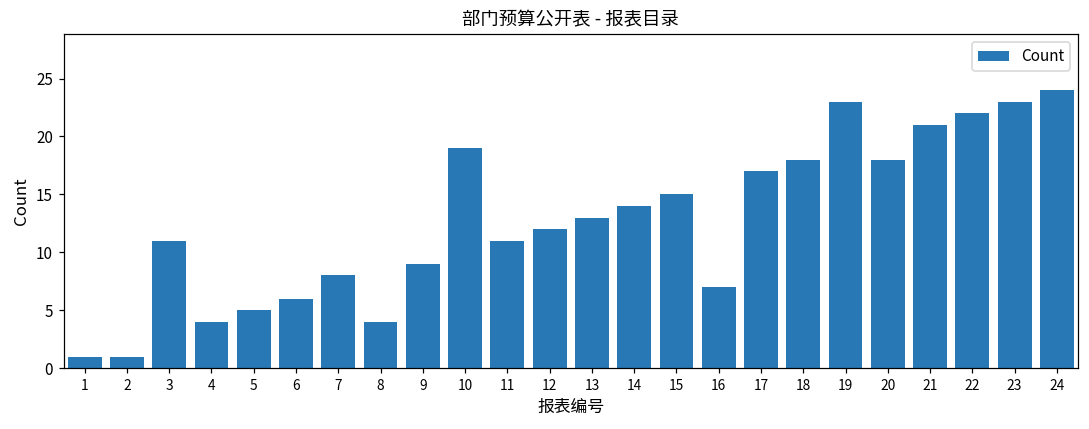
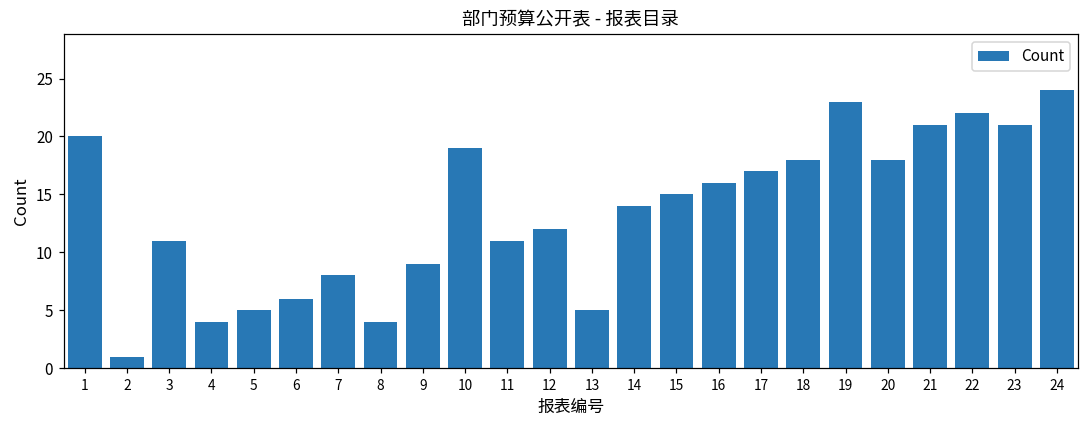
  {
-   "1": 1,
+   "1": 20,
    "2": 1,
    "3": 11,
    "4": 4,
    "5": 5,
    "6": 6,
    "7": 8,
    "8": 4,
    "9": 9,
    "10": 19,
    "11": 11,
    "12": 12,
-   "13": 13,
+   "13": 5,
    "14": 14,
    "15": 15,
-   "16": 7,
+   "16": 16,
    "17": 17,
    "18": 18,
    "19": 23,
    "20": 18,
    "21": 21,
    "22": 22,
-   "23": 23,
+   "23": 21,
    "24": 24
  }
